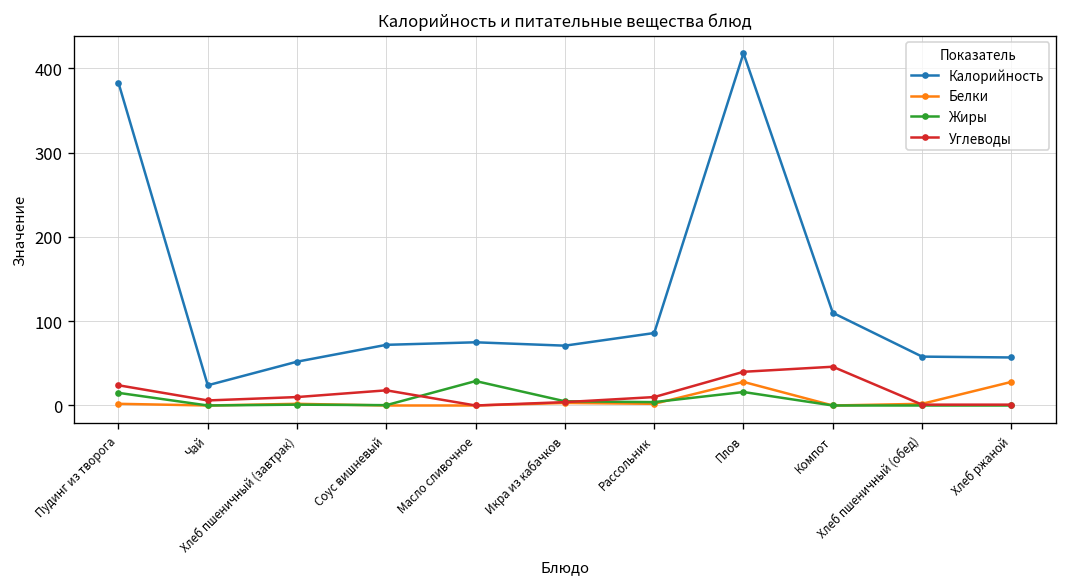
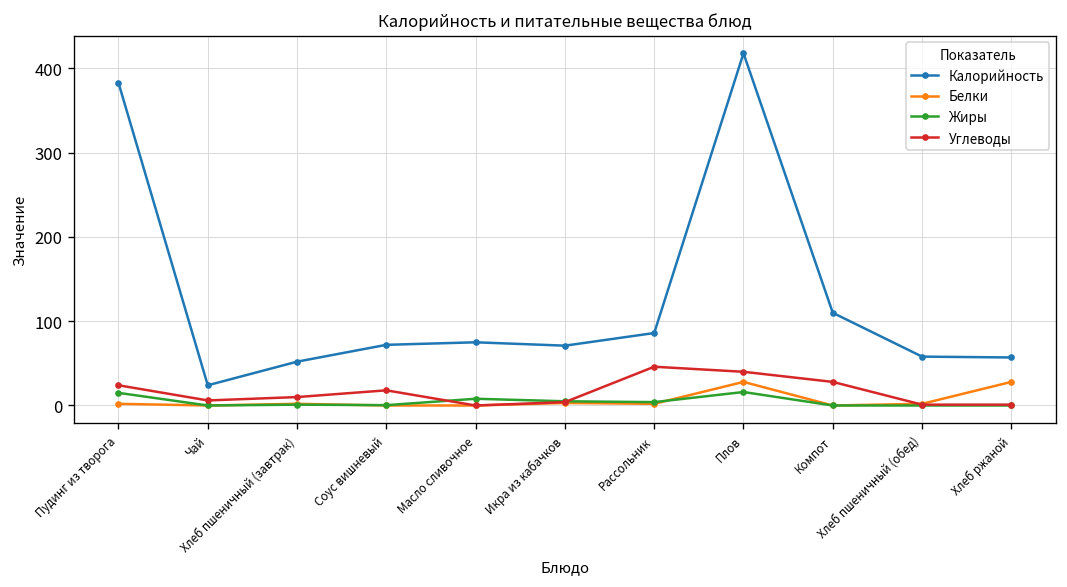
  {
    "Калорийность": {
      "Пудинг из творога": 380,
      "Чай": 20,
      "Хлеб пшеничный (завтрак)": 50,
      "Соус вишневый": 70,
      "Масло сливочное": 80,
      "Икра из кабачков": 70,
      "Рассольник": 90,
      "Плов": 420,
      "Компот": 110,
      "Хлеб пшеничный (обед)": 60,
      "Хлеб ржаной": 60
    },
    "Белки": {
      "Пудинг из творога": 0,
      "Плов": 30,
      "Хлеб ржаной": 30
    },
    "Жиры": {
      "Пудинг из творога": 20,
-     "Масло сливочное": 30,
+     "Масло сливочное": 10,
      "Плов": 20
    },
    "Углеводы": {
      "Пудинг из творога": 20,
      "Чай": 10,
      "Хлеб пшеничный (завтрак)": 10,
      "Соус вишневый": 20,
-     "Рассольник": 10,
+     "Рассольник": 50,
      "Плов": 40,
-     "Компот": 50
+     "Компот": 30
    }
  }
